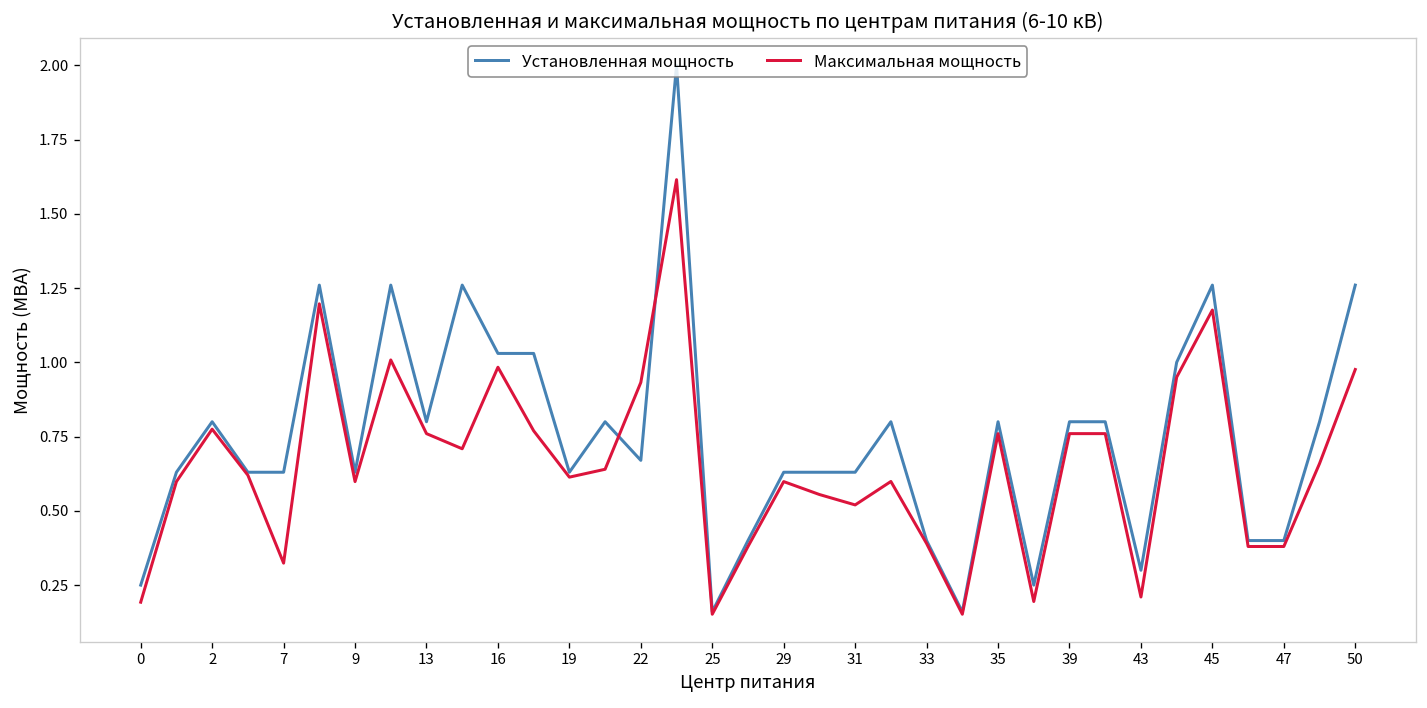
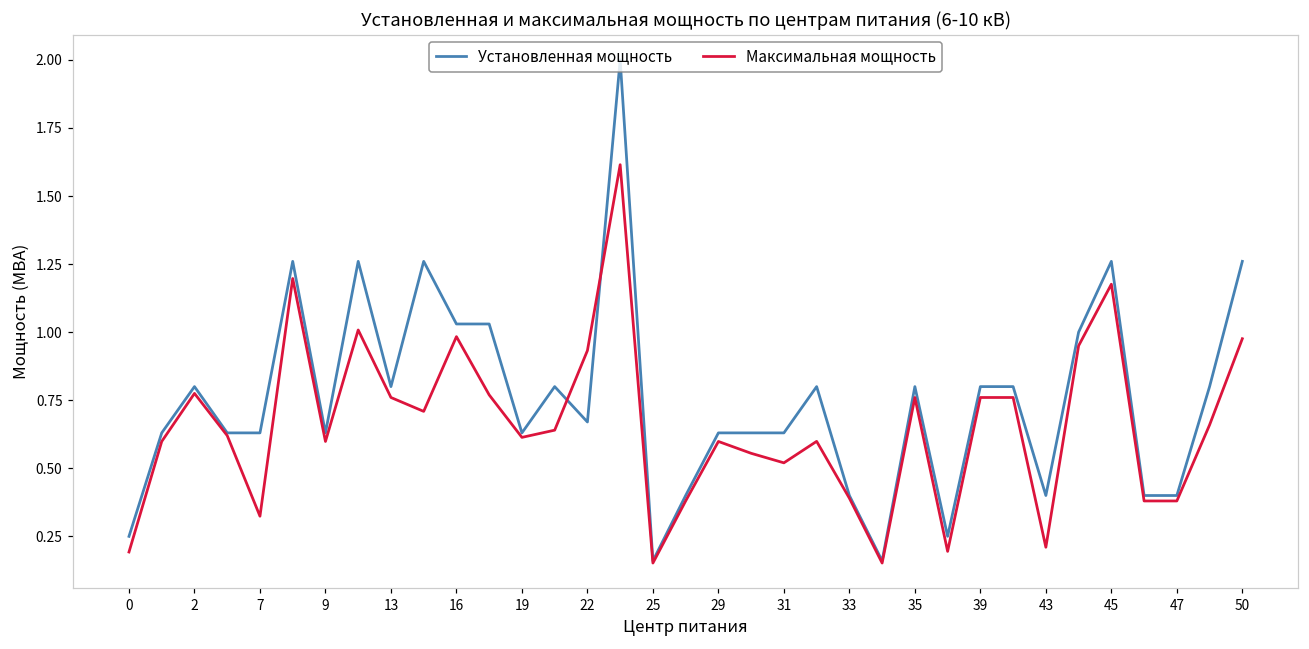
  {
    "Установленная мощность": {
      "0": 0.25,
      "2": 0.8,
      "7": 0.63,
      "9": 0.63,
      "13": 0.8,
      "16": 1.03,
      "19": 0.63,
      "22": 0.67,
      "29": 0.63,
      "31": 0.63,
      "35": 0.8,
      "39": 0.8,
-     "43": 0.3,
+     "43": 0.4,
      "45": 1.26,
      "47": 0.4,
      "50": 1.26
    },
    "Максимальная мощность": {
      "0": 0.2,
      "2": 0.78,
      "7": 0.32,
      "9": 0.6,
      "13": 0.76,
      "16": 0.98,
      "19": 0.61,
      "22": 0.93,
      "29": 0.6,
      "31": 0.52,
      "35": 0.76,
      "39": 0.76,
      "43": 0.2,
      "45": 1.18,
      "47": 0.38,
      "50": 0.98
    }
  }
